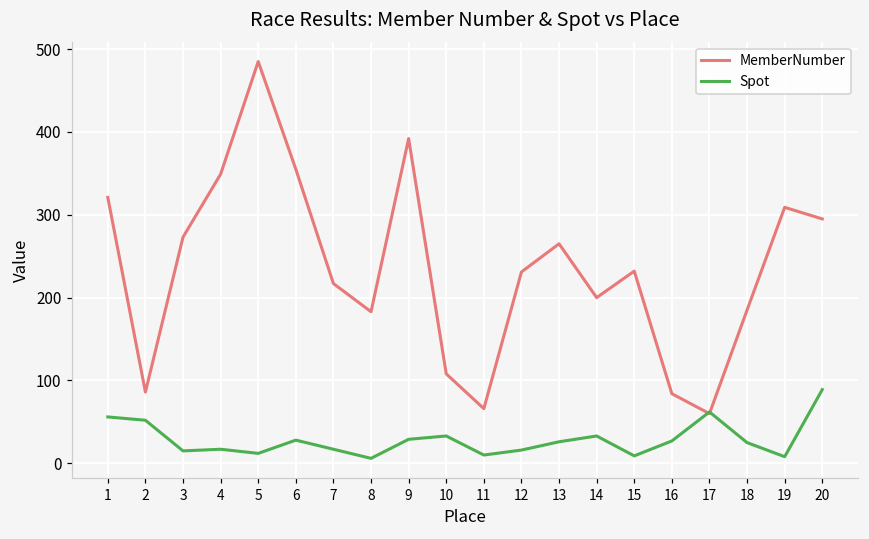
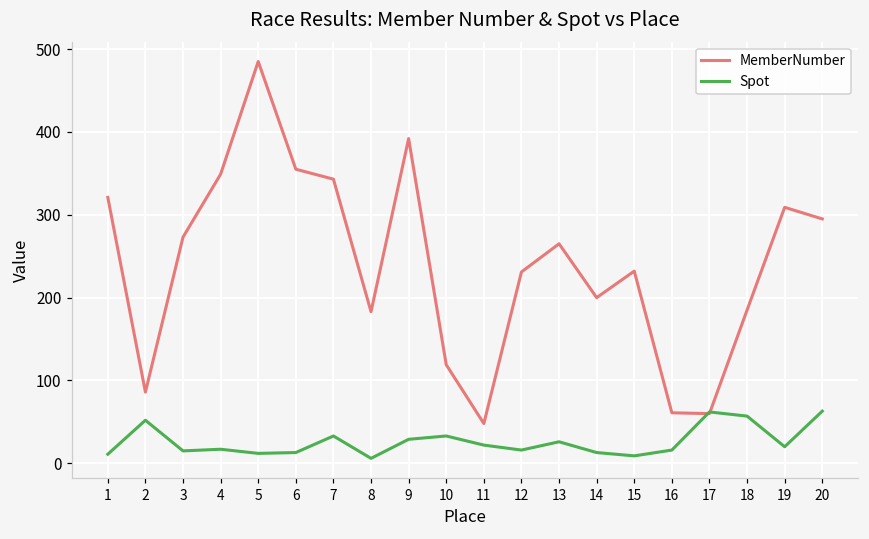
  {
    "MemberNumber": {
      "1": 320,
      "2": 90,
      "3": 270,
      "4": 350,
      "5": 490,
      "6": 360,
-     "7": 220,
+     "7": 340,
      "8": 180,
      "9": 390,
-     "10": 110,
-     "11": 70,
+     "10": 120,
+     "11": 50,
      "12": 230,
      "13": 270,
      "14": 200,
      "15": 230,
-     "16": 80,
+     "16": 60,
      "18": 190,
      "19": 310,
      "20": 300
    },
    "Spot": {
-     "1": 60,
+     "1": 10,
      "2": 50,
      "3": 20,
      "4": 20,
      "5": 10,
-     "6": 30,
-     "7": 20,
+     "6": 10,
+     "7": 30,
      "8": 10,
      "9": 30,
      "10": 30,
-     "11": 10,
+     "11": 20,
      "12": 20,
      "13": 30,
-     "14": 30,
+     "14": 10,
      "15": 10,
-     "16": 30,
-     "18": 30,
-     "19": 10,
-     "20": 90
+     "16": 20,
+     "18": 60,
+     "19": 20,
+     "20": 60
    }
  }
